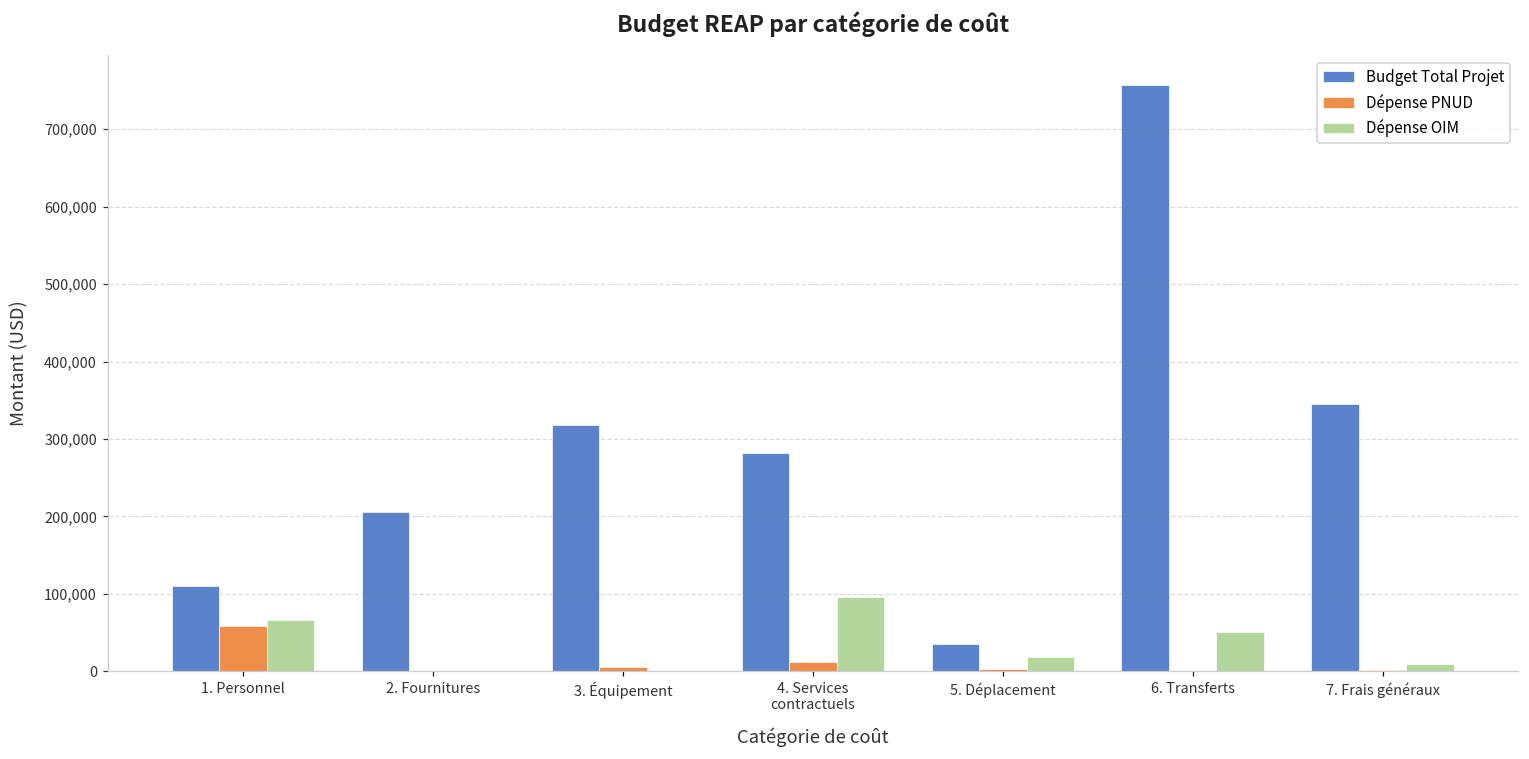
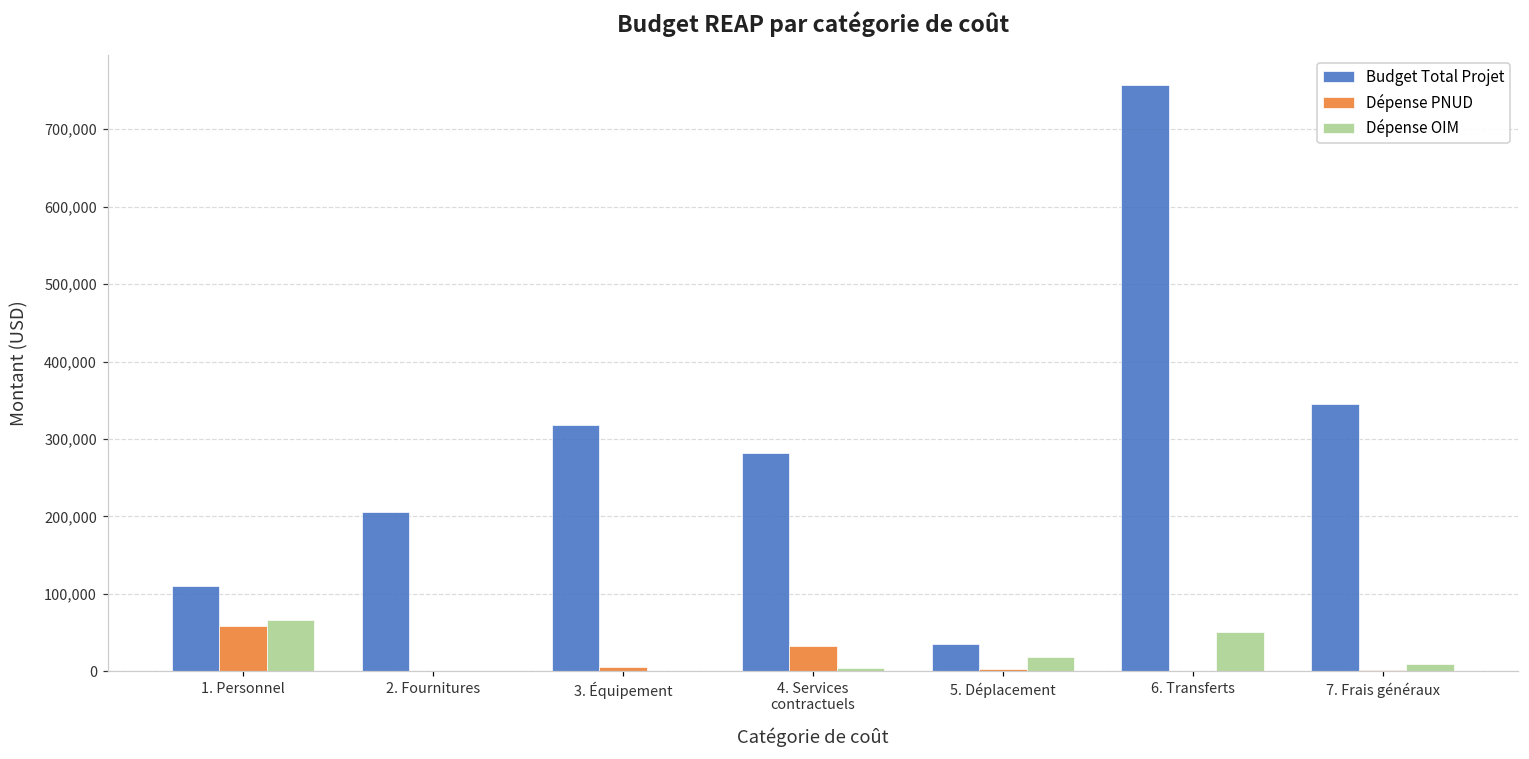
  {
    "Budget Total Projet": {
      "1. Personnel": "110,000",
      "2. Fournitures": "210,000",
      "3. Équipement": "320,000",
      "4. Services contractuels": "280,000",
      "5. Déplacement": "40,000",
      "6. Transferts": "760,000",
      "7. Frais généraux": "350,000"
    },
    "Dépense PNUD": {
      "1. Personnel": "60,000",
      "2. Fournitures": "0",
      "3. Équipement": "10,000",
-     "4. Services contractuels": "10,000",
+     "4. Services contractuels": "30,000",
      "6. Transferts": "0"
    },
    "Dépense OIM": {
      "1. Personnel": "70,000",
      "2. Fournitures": "0",
      "3. Équipement": "0",
-     "4. Services contractuels": "100,000",
+     "4. Services contractuels": "0",
      "5. Déplacement": "20,000",
      "6. Transferts": "50,000",
      "7. Frais généraux": "10,000"
    }
  }
